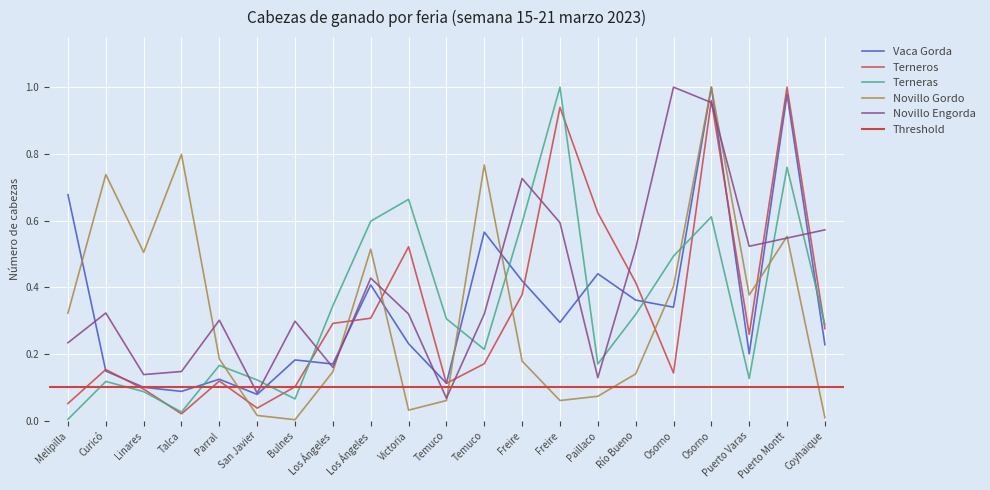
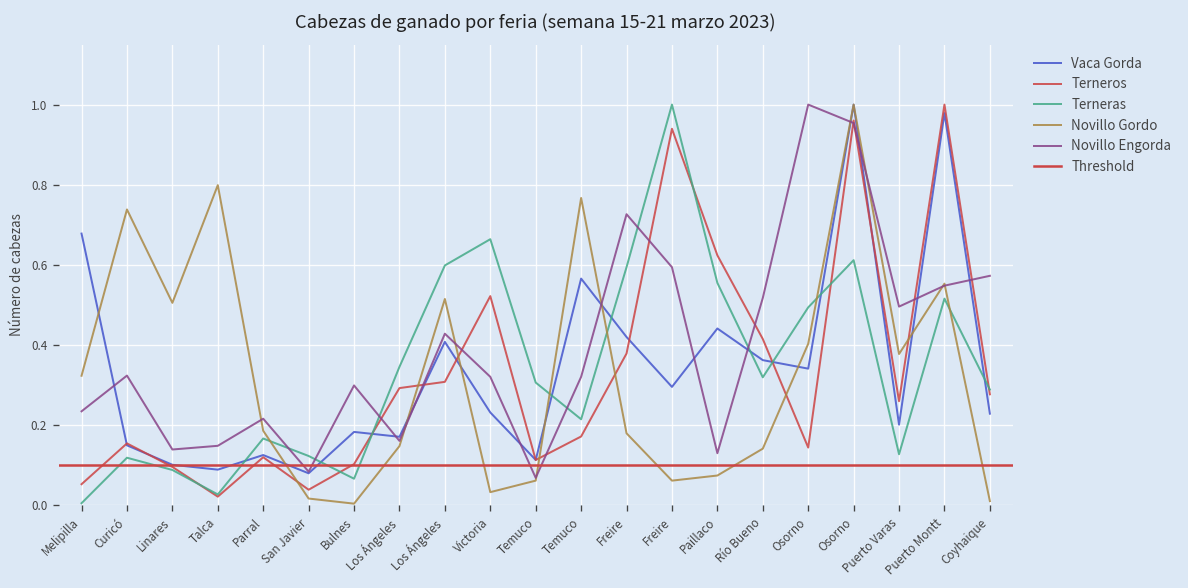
  {
    "Vaca Gorda": {
      "Melipilla": 0.68,
      "Talca": 0.09,
      "Bulnes": 0.18,
      "Victoria": 0.23,
      "Paillaco": 0.44,
      "Río Bueno": 0.36,
      "Puerto Varas": 0.20,
      "Puerto Montt": 0.98,
      "Coyhaique": 0.23
    },
    "Terneros": {
      "Melipilla": 0.05,
      "San Javier": 0.04,
      "Bulnes": 0.10,
      "Victoria": 0.52,
      "Paillaco": 0.62,
      "Río Bueno": 0.41,
      "Puerto Varas": 0.26,
      "Puerto Montt": 1.00,
      "Coyhaique": 0.28
    },
    "Terneras": {
      "Melipilla": 0.00,
      "Curicó": 0.12,
      "Parral": 0.17,
      "San Javier": 0.12,
      "Bulnes": 0.07,
      "Victoria": 0.66,
-     "Paillaco": 0.17,
+     "Paillaco": 0.55,
      "Río Bueno": 0.32,
      "Puerto Varas": 0.13,
-     "Puerto Montt": 0.76,
+     "Puerto Montt": 0.52,
      "Coyhaique": 0.29
    },
    "Novillo Gordo": {
      "Melipilla": 0.32,
      "Curicó": 0.74,
      "Linares": 0.50,
      "Talca": 0.80,
      "Parral": 0.19,
      "San Javier": 0.02,
      "Bulnes": 0.00,
      "Victoria": 0.03,
      "Paillaco": 0.07,
      "Río Bueno": 0.14,
      "Puerto Varas": 0.38,
      "Coyhaique": 0.01
    },
    "Novillo Engorda": {
      "Melipilla": 0.23,
      "Curicó": 0.32,
      "Linares": 0.14,
      "Talca": 0.15,
-     "Parral": 0.30,
+     "Parral": 0.22,
      "Bulnes": 0.30,
      "Victoria": 0.32,
      "Paillaco": 0.13,
      "Río Bueno": 0.52,
-     "Puerto Varas": 0.52,
+     "Puerto Varas": 0.50,
      "Coyhaique": 0.57
    }
  }
